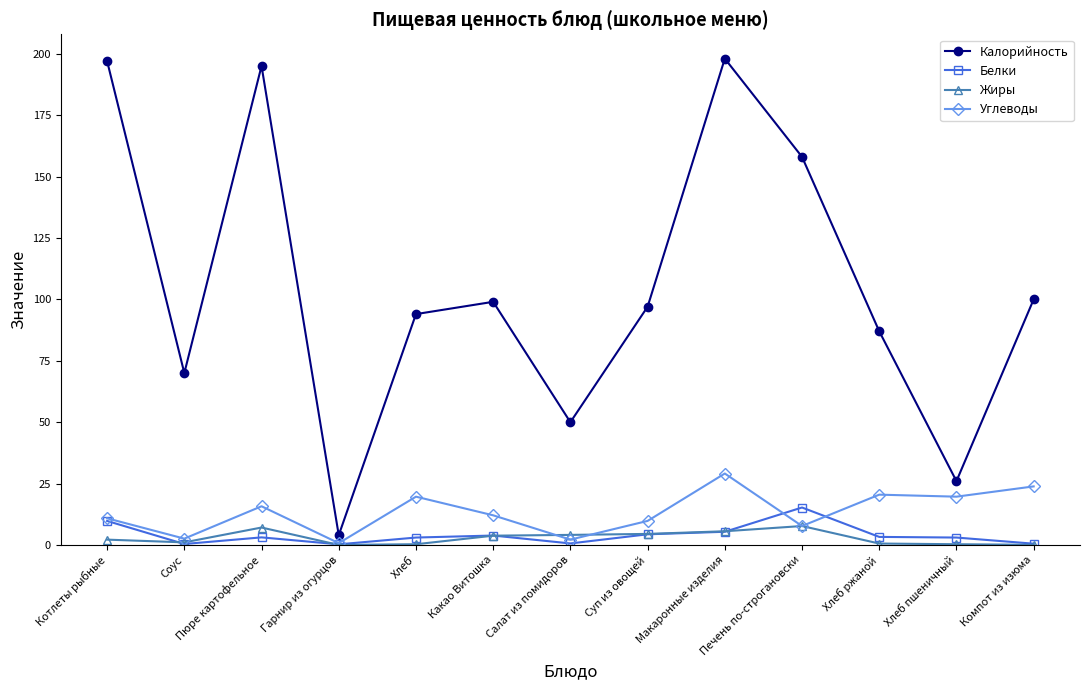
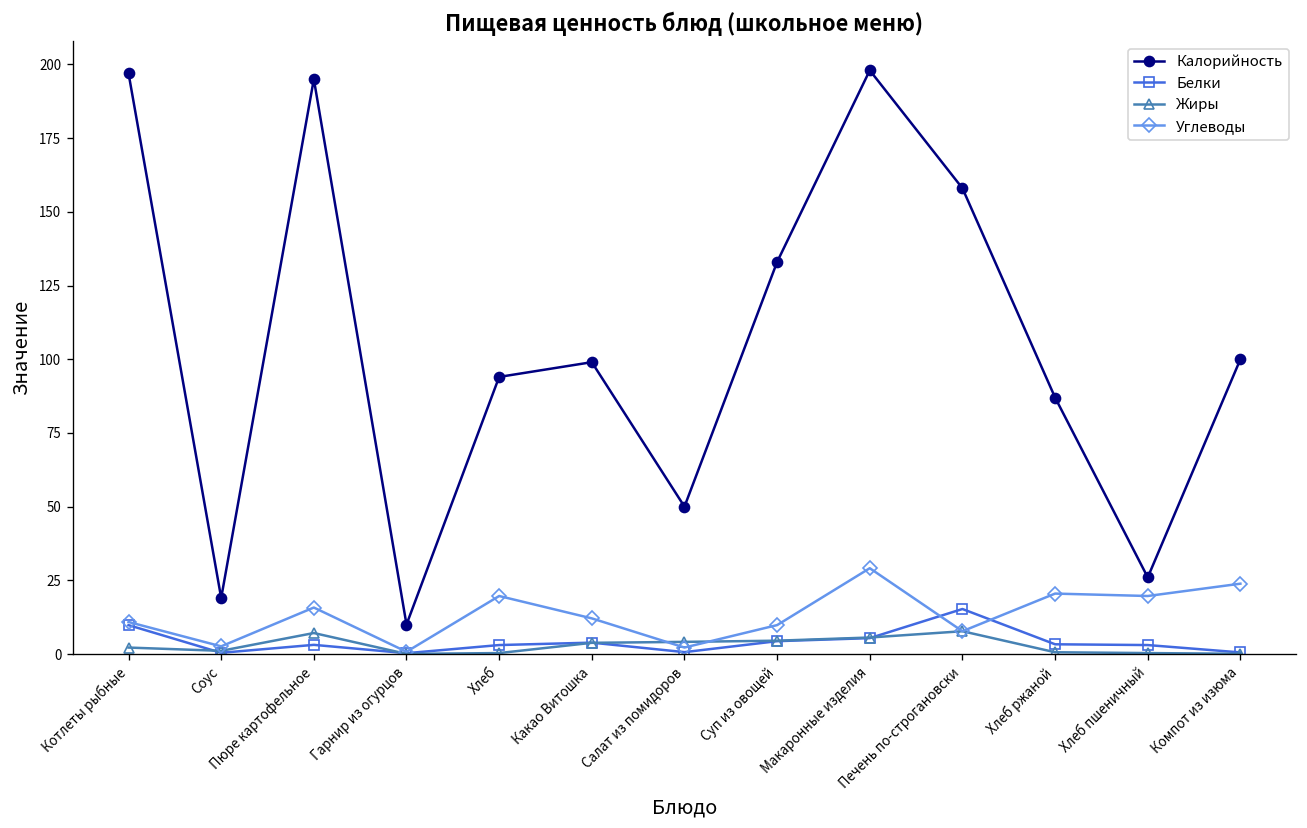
  {
    "Калорийность": {
      "Котлеты рыбные": 197,
-     "Соус": 70,
+     "Соус": 19,
      "Пюре картофельное": 195,
-     "Гарнир из огурцов": 4,
+     "Гарнир из огурцов": 10,
      "Хлеб": 94,
      "Какао Витошка": 99,
      "Салат из помидоров": 50,
-     "Суп из овощей": 97,
+     "Суп из овощей": 133,
      "Макаронные изделия": 198,
      "Печень по-строгановски": 158,
      "Хлеб ржаной": 87,
      "Хлеб пшеничный": 26,
      "Компот из изюма": 100
    }
  }
